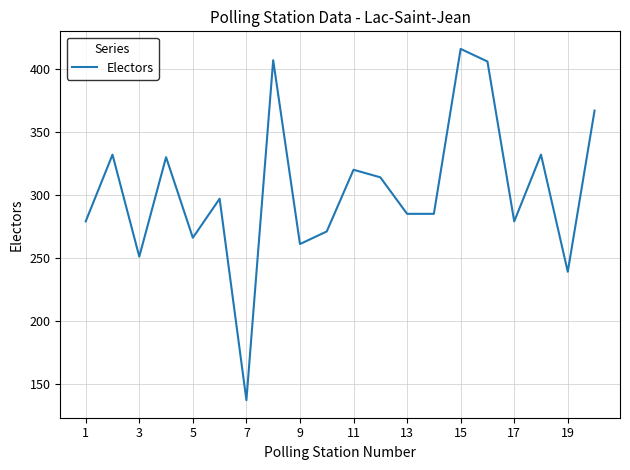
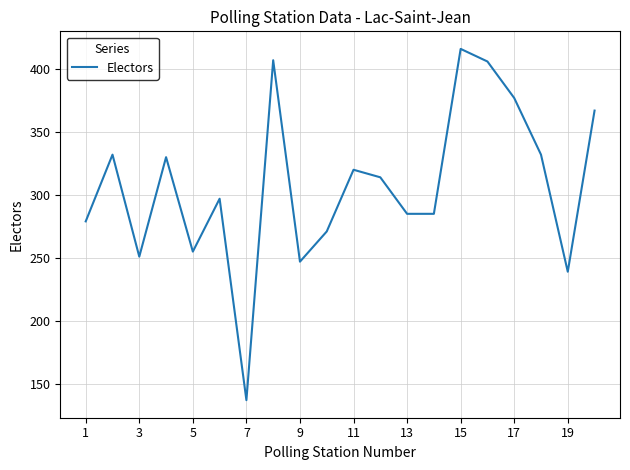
  {
    "1": 279,
    "3": 251,
-   "5": 266,
+   "5": 255,
    "7": 137,
-   "9": 261,
+   "9": 247,
    "11": 320,
    "13": 285,
    "15": 416,
-   "17": 279,
+   "17": 377,
    "19": 239
  }
